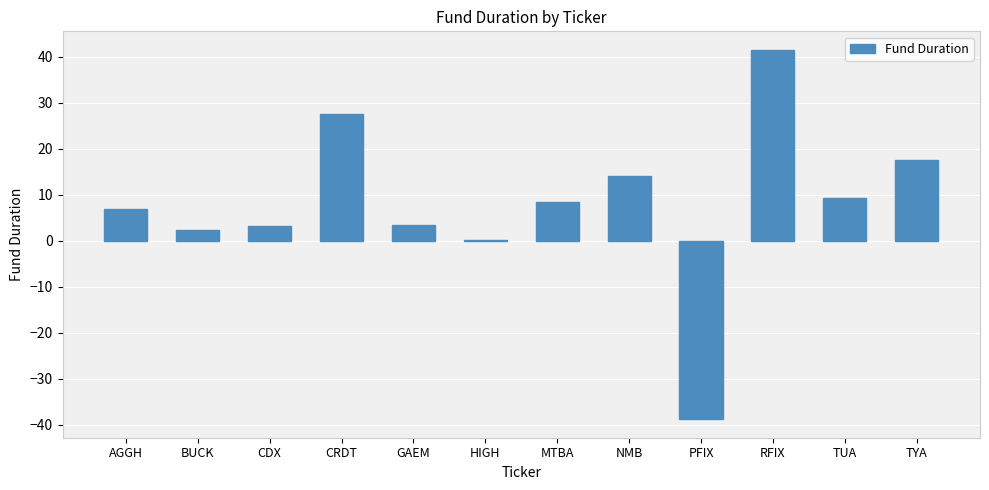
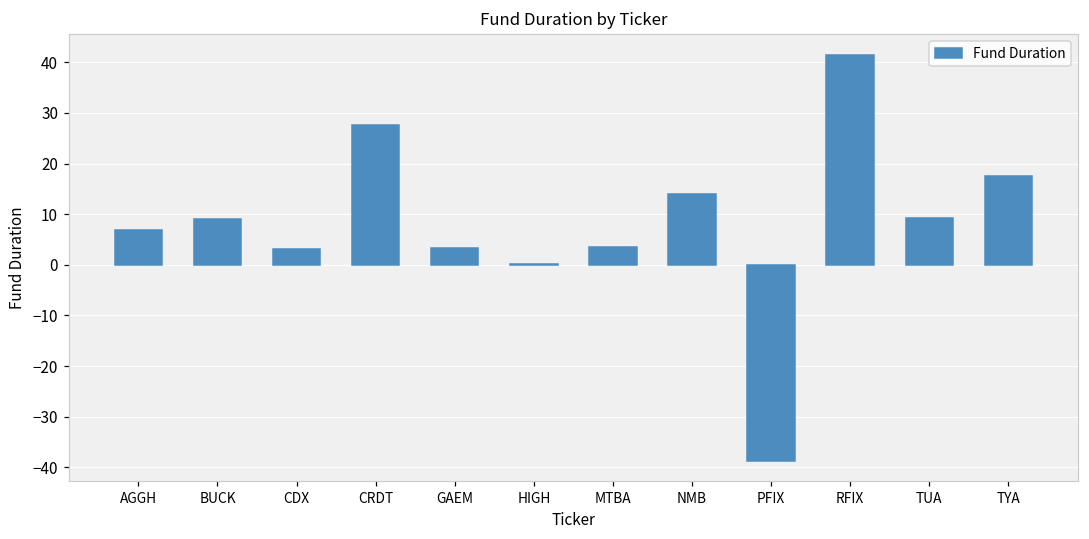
  {
    "AGGH": 7,
-   "BUCK": 2,
+   "BUCK": 9,
    "CDX": 3,
    "CRDT": 28,
    "GAEM": 3,
-   "MTBA": 8,
+   "MTBA": 4,
    "NMB": 14,
    "PFIX": -39,
    "RFIX": 41,
    "TUA": 9,
    "TYA": 18
  }
